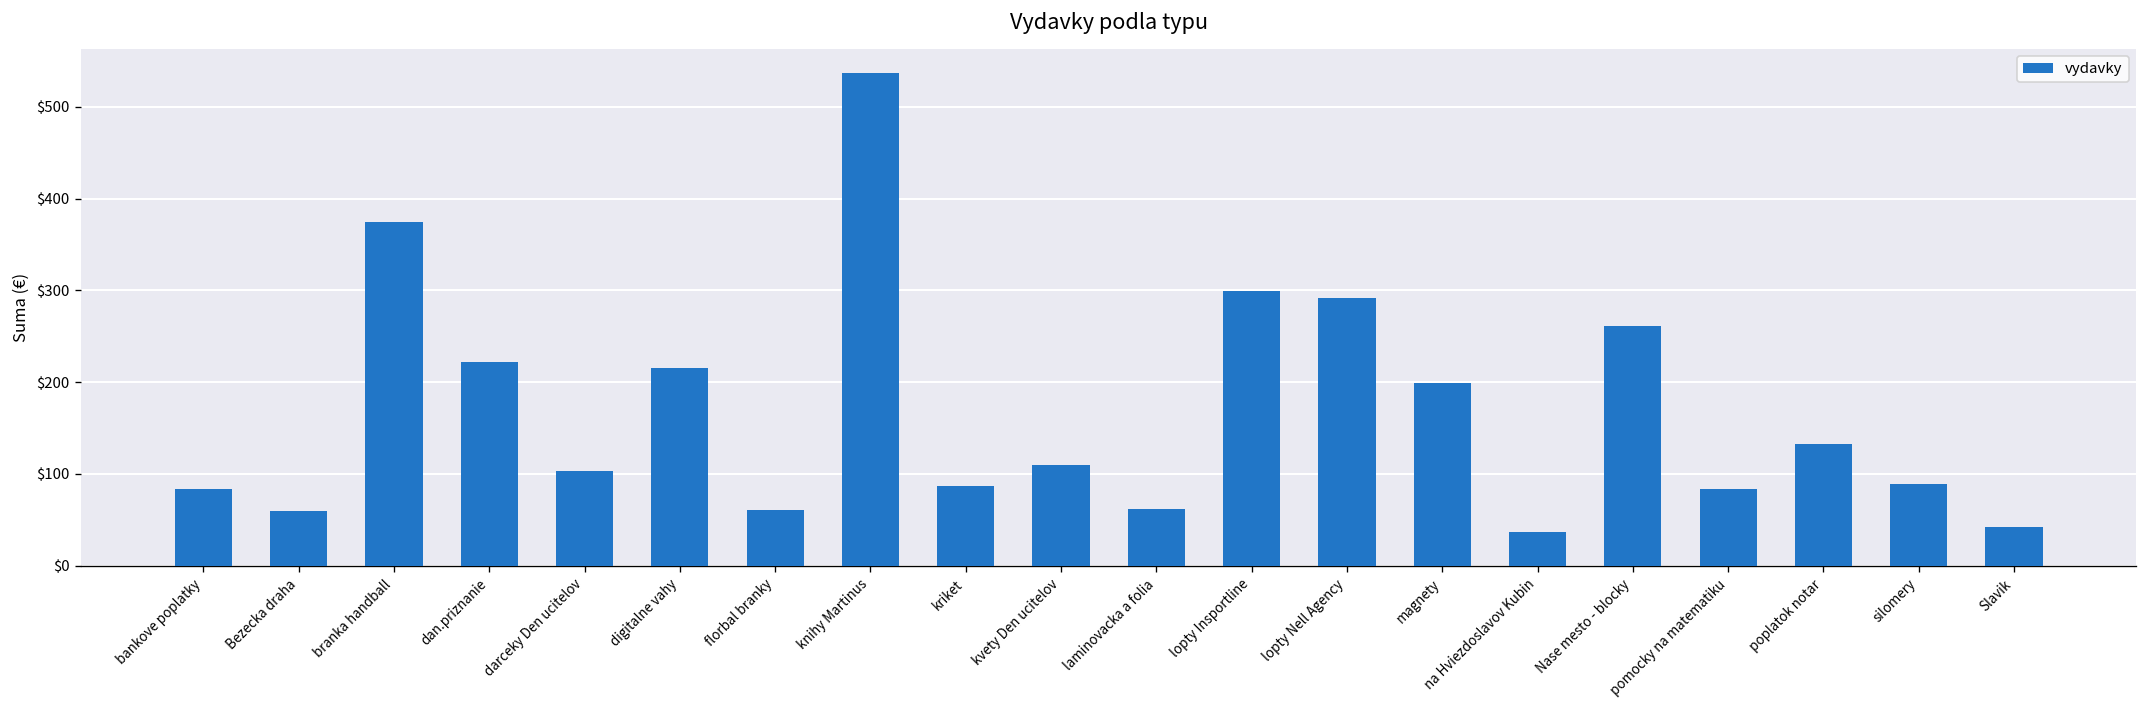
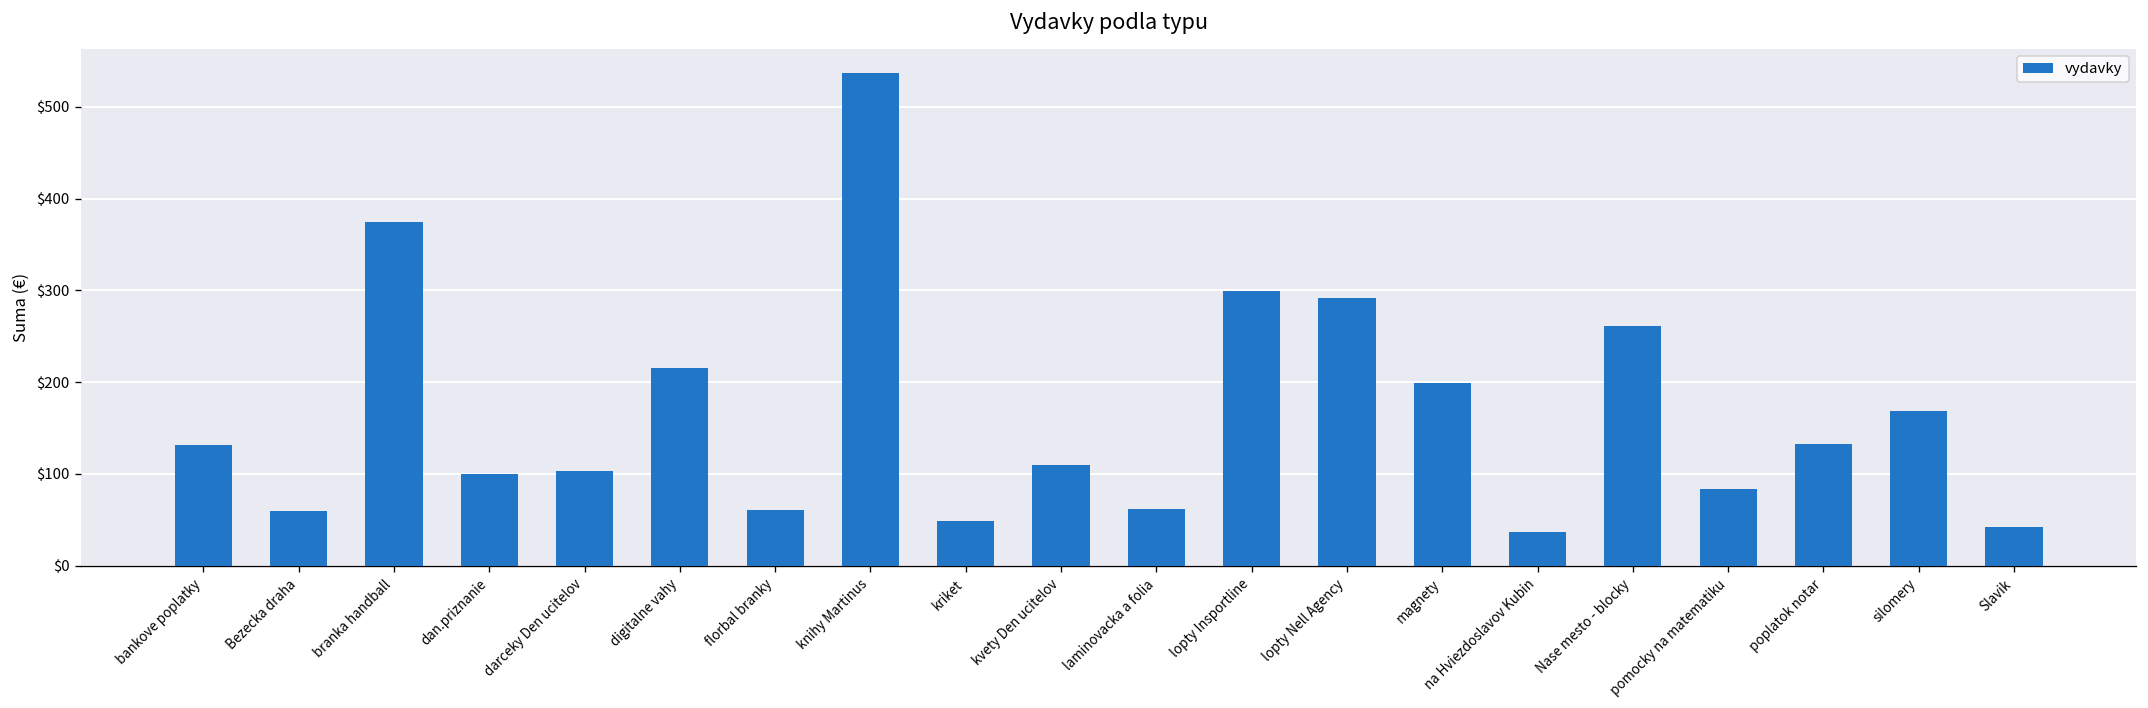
  {
-   "bankove poplatky": "$80",
+   "bankove poplatky": "$130",
    "Bezecka draha": "$60",
    "branka handball": "$370",
-   "dan.priznanie": "$220",
+   "dan.priznanie": "$100",
    "darceky Den ucitelov": "$100",
    "digitalne vahy": "$220",
    "florbal branky": "$60",
    "knihy Martinus": "$540",
-   "kriket": "$90",
+   "kriket": "$50",
    "kvety Den ucitelov": "$110",
    "laminovacka a folia": "$60",
    "lopty Insportline": "$300",
    "lopty Nell Agency": "$290",
    "magnety": "$200",
    "na Hviezdoslavov Kubin": "$40",
    "Nase mesto - blocky": "$260",
    "pomocky na matematiku": "$80",
    "poplatok notar": "$130",
-   "silomery": "$90",
+   "silomery": "$170",
    "Slavik": "$40"
  }
